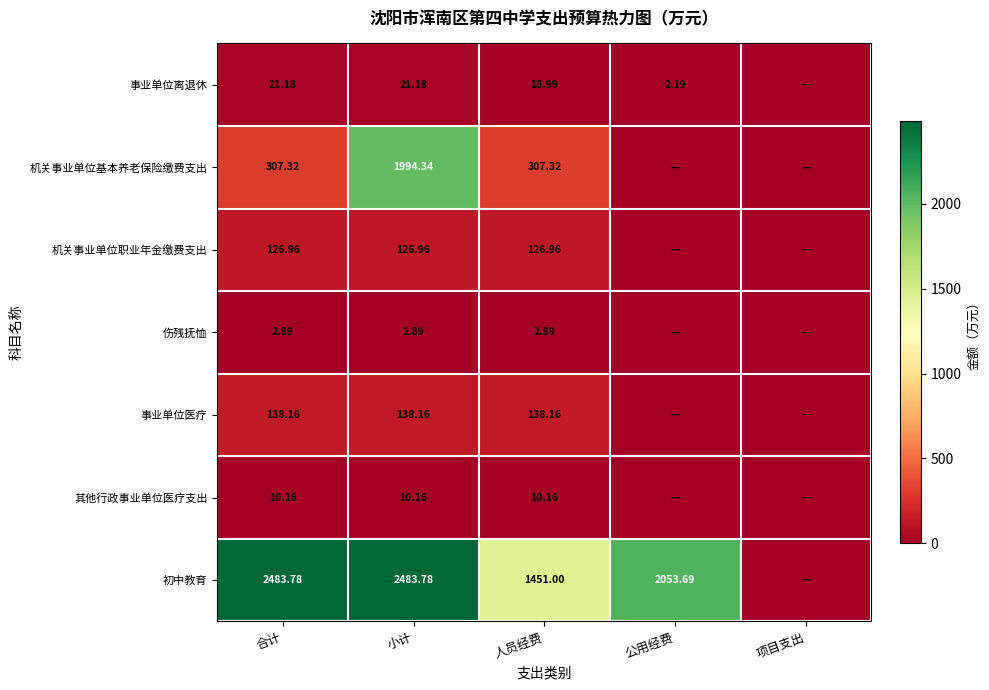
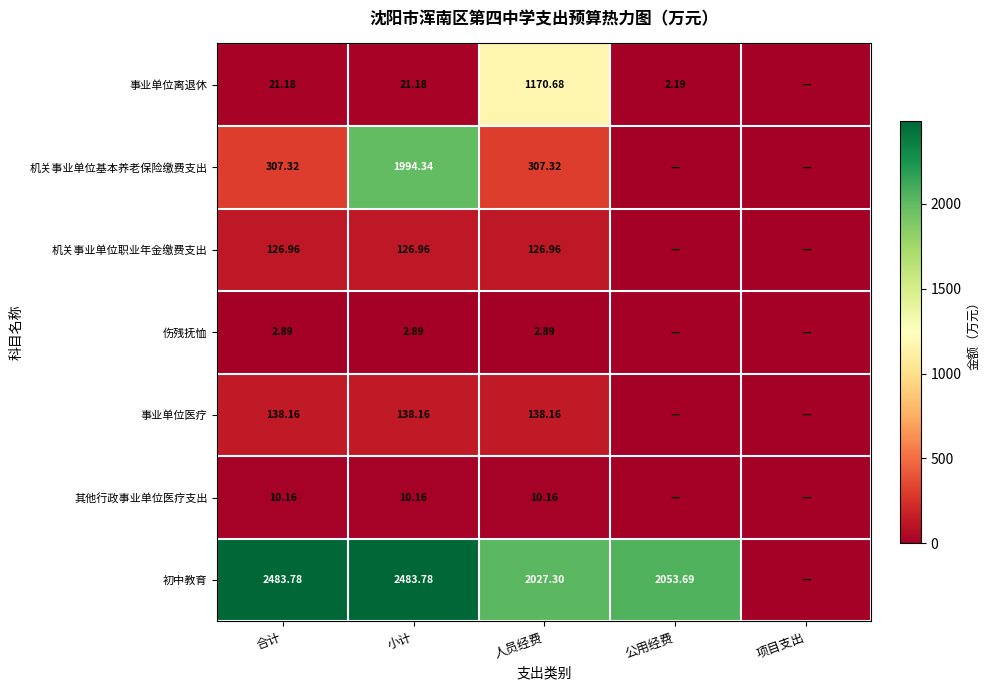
  {
    "事业单位离退休": {
      "合计": 21.18,
      "小计": 21.18,
-     "人员经费": 18.99,
+     "人员经费": 1170.68,
      "公用经费": 2.19
    },
    "机关事业单位基本养老保险缴费支出": {
      "合计": 307.32,
      "小计": 1994.34,
      "人员经费": 307.32
    },
    "机关事业单位职业年金缴费支出": {
      "合计": 126.96,
      "小计": 126.96,
      "人员经费": 126.96
    },
    "伤残抚恤": {
      "合计": 2.89,
      "小计": 2.89,
      "人员经费": 2.89
    },
    "事业单位医疗": {
      "合计": 138.16,
      "小计": 138.16,
      "人员经费": 138.16
    },
    "其他行政事业单位医疗支出": {
      "合计": 10.16,
      "小计": 10.16,
      "人员经费": 10.16
    },
    "初中教育": {
      "合计": 2483.78,
      "小计": 2483.78,
-     "人员经费": 1451.00,
+     "人员经费": 2027.30,
      "公用经费": 2053.69
    }
  }
